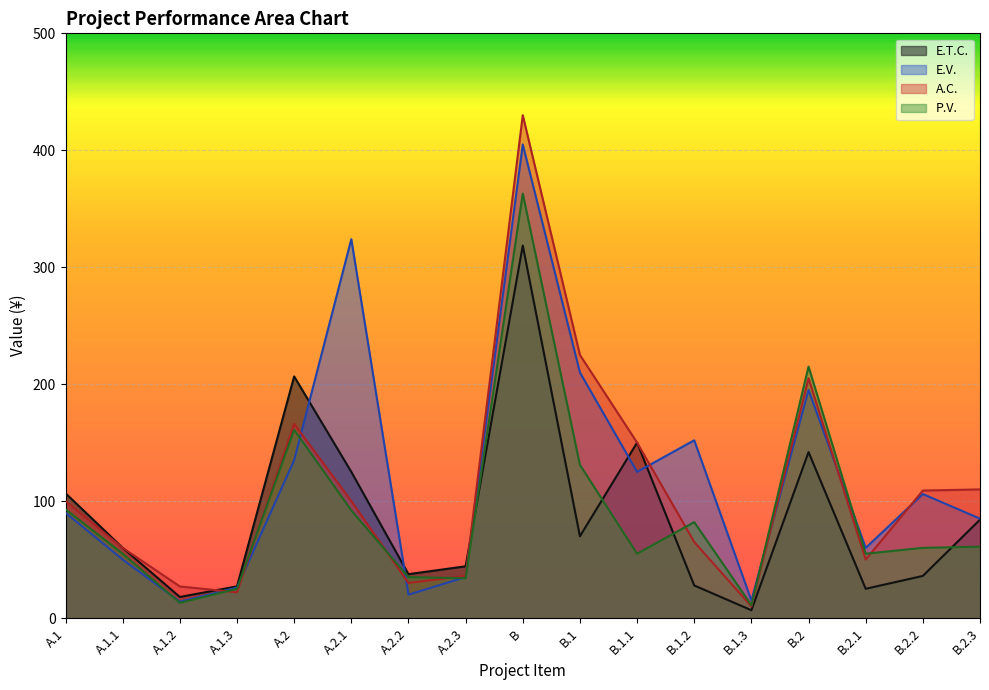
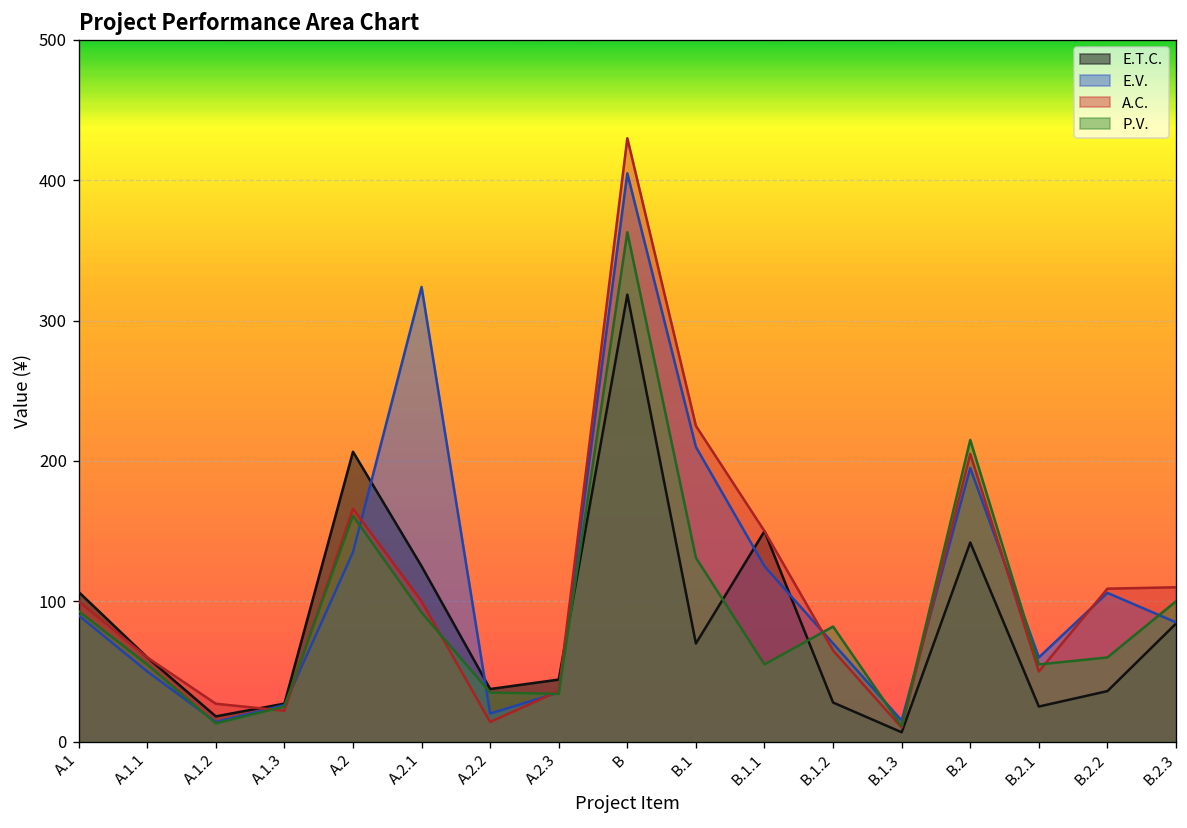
  {
    "E.T.C.": {
      "A.1": 107,
      "A.1.2": 18,
      "A.2": 207,
      "A.2.1": 125,
      "A.2.2": 38,
      "A.2.3": 44,
      "B": 319,
      "B.1": 70,
      "B.1.2": 28,
      "B.1.3": 7,
      "B.2": 142,
      "B.2.1": 25,
      "B.2.2": 36
    },
    "E.V.": {
      "A.1": 90,
      "A.1.1": 50,
      "A.2": 135,
      "A.2.1": 324,
      "A.2.2": 20,
      "B": 405,
      "B.1": 210,
      "B.1.1": 125,
-     "B.1.2": 152,
+     "B.1.2": 70,
      "B.1.3": 15,
      "B.2": 195,
      "B.2.1": 60,
      "B.2.2": 106
    },
    "A.C.": {
      "A.1": 100,
      "A.1.2": 27,
      "A.1.3": 22,
      "A.2": 166,
      "A.2.1": 100,
-     "A.2.2": 30,
+     "A.2.2": 14,
      "B": 430,
      "B.1": 225,
      "B.1.2": 65,
      "B.2": 205,
      "B.2.1": 50,
      "B.2.2": 109,
      "B.2.3": 110
    },
    "P.V.": {
      "A.1": 93,
      "A.1.1": 55,
      "A.2": 161,
      "A.2.1": 92,
      "A.2.2": 35,
      "B": 363,
      "B.1": 131,
      "B.1.1": 55,
      "B.1.2": 82,
      "B.2": 215,
      "B.2.1": 55,
      "B.2.2": 60,
-     "B.2.3": 61
+     "B.2.3": 100
    }
  }
